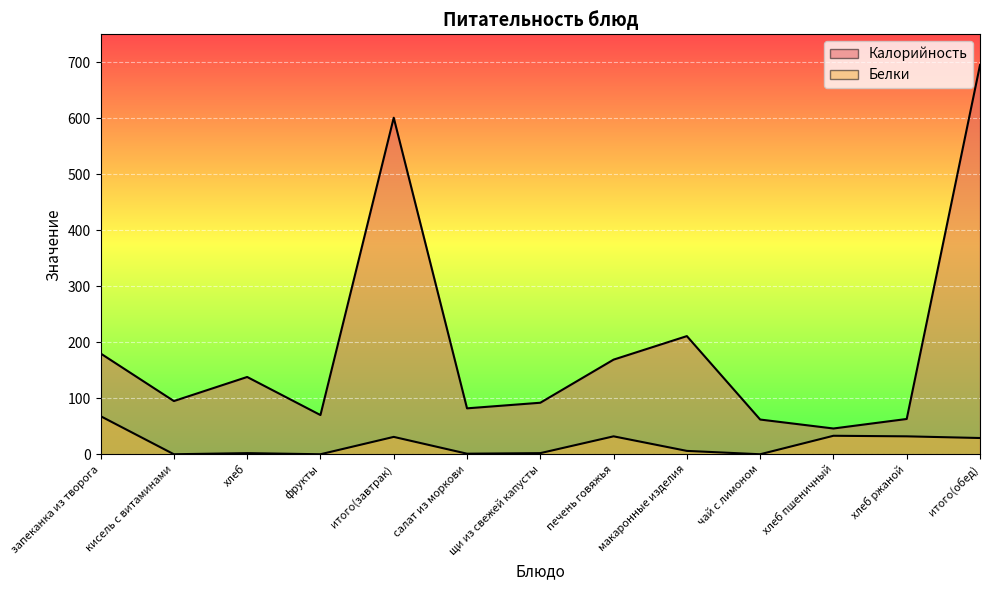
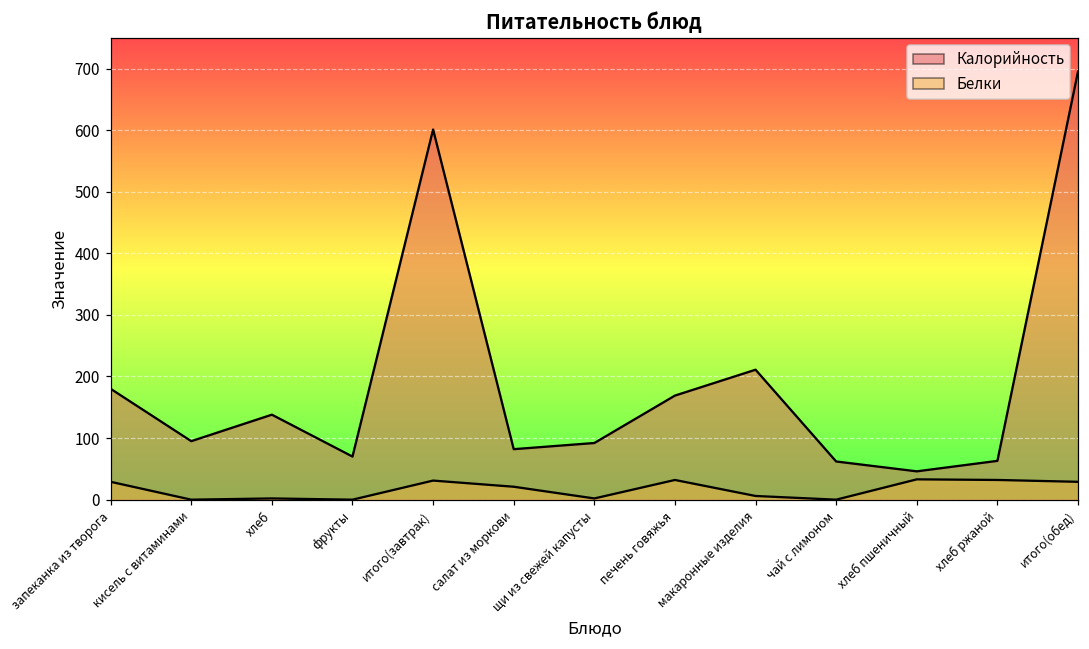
  {
    "Калорийность": {
      "запеканка из творога": 180,
      "кисель с витаминами": 100,
      "хлеб": 140,
      "фрукты": 70,
      "итого(завтрак)": 600,
      "салат из моркови": 80,
      "щи из свежей капусты": 90,
      "печень говяжья": 170,
      "макаронные изделия": 210,
      "чай с лимоном": 60,
      "хлеб пшеничный": 50,
      "хлеб ржаной": 60,
      "итого(обед)": 700
    },
    "Белки": {
-     "запеканка из творога": 70,
+     "запеканка из творога": 30,
      "кисель с витаминами": 0,
      "хлеб": 0,
      "фрукты": 0,
      "итого(завтрак)": 30,
-     "салат из моркови": 0,
+     "салат из моркови": 20,
      "щи из свежей капусты": 0,
      "печень говяжья": 30,
      "макаронные изделия": 10,
      "чай с лимоном": 0,
      "хлеб пшеничный": 30,
      "хлеб ржаной": 30,
      "итого(обед)": 30
    }
  }
